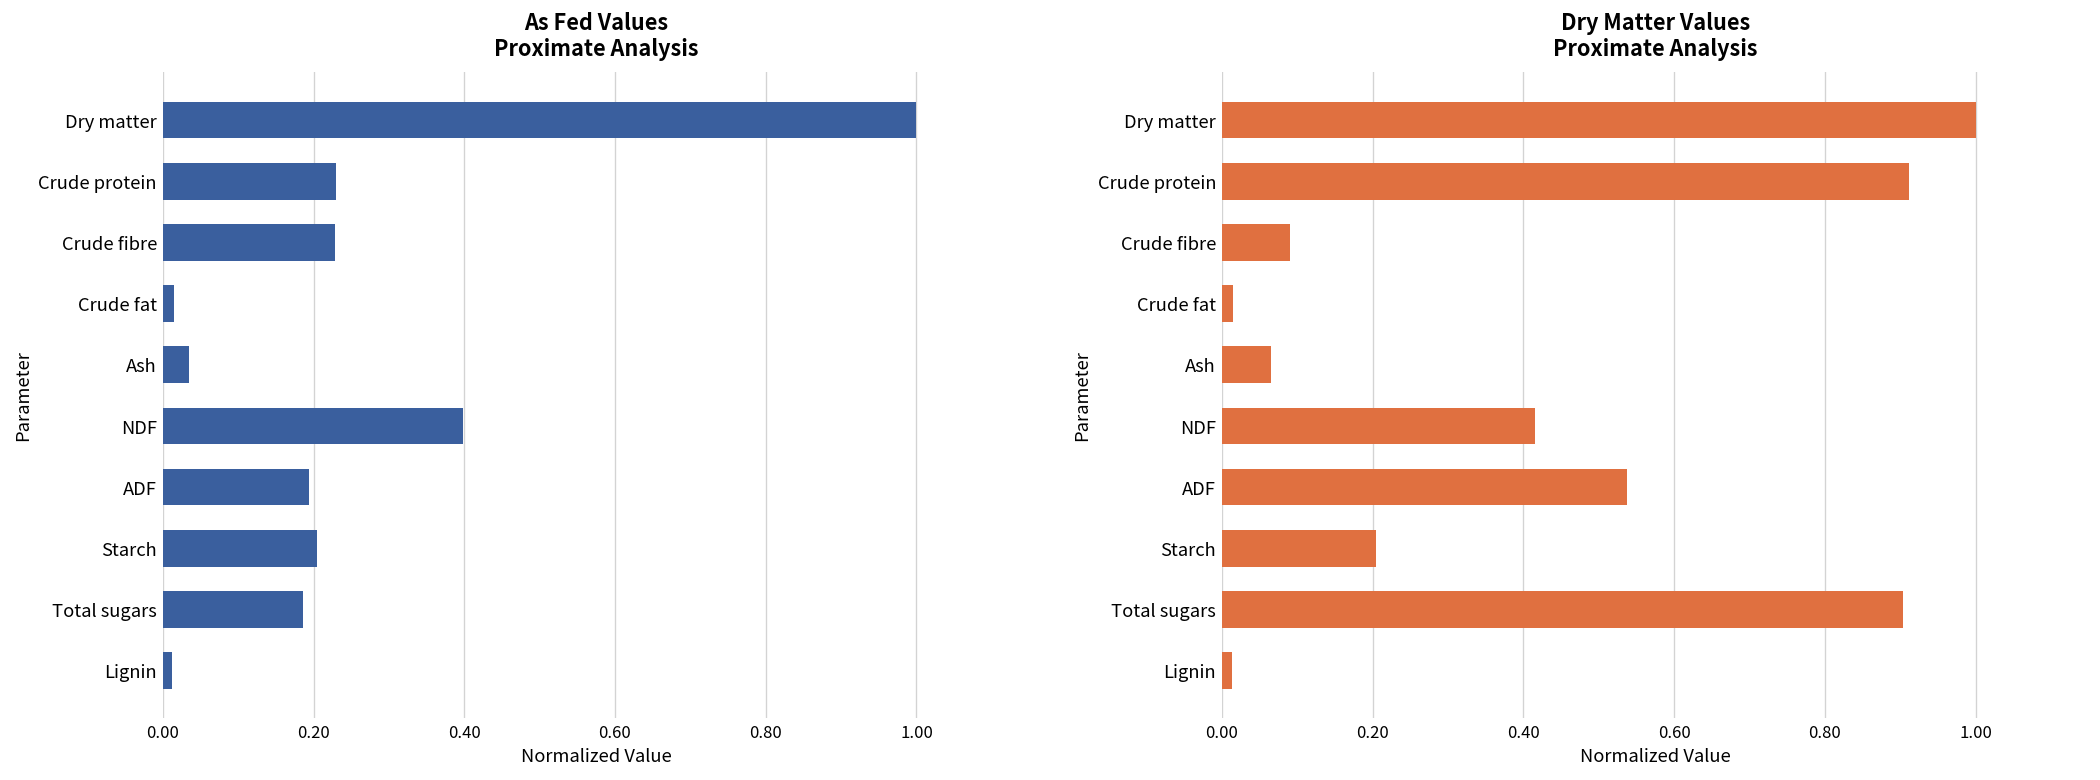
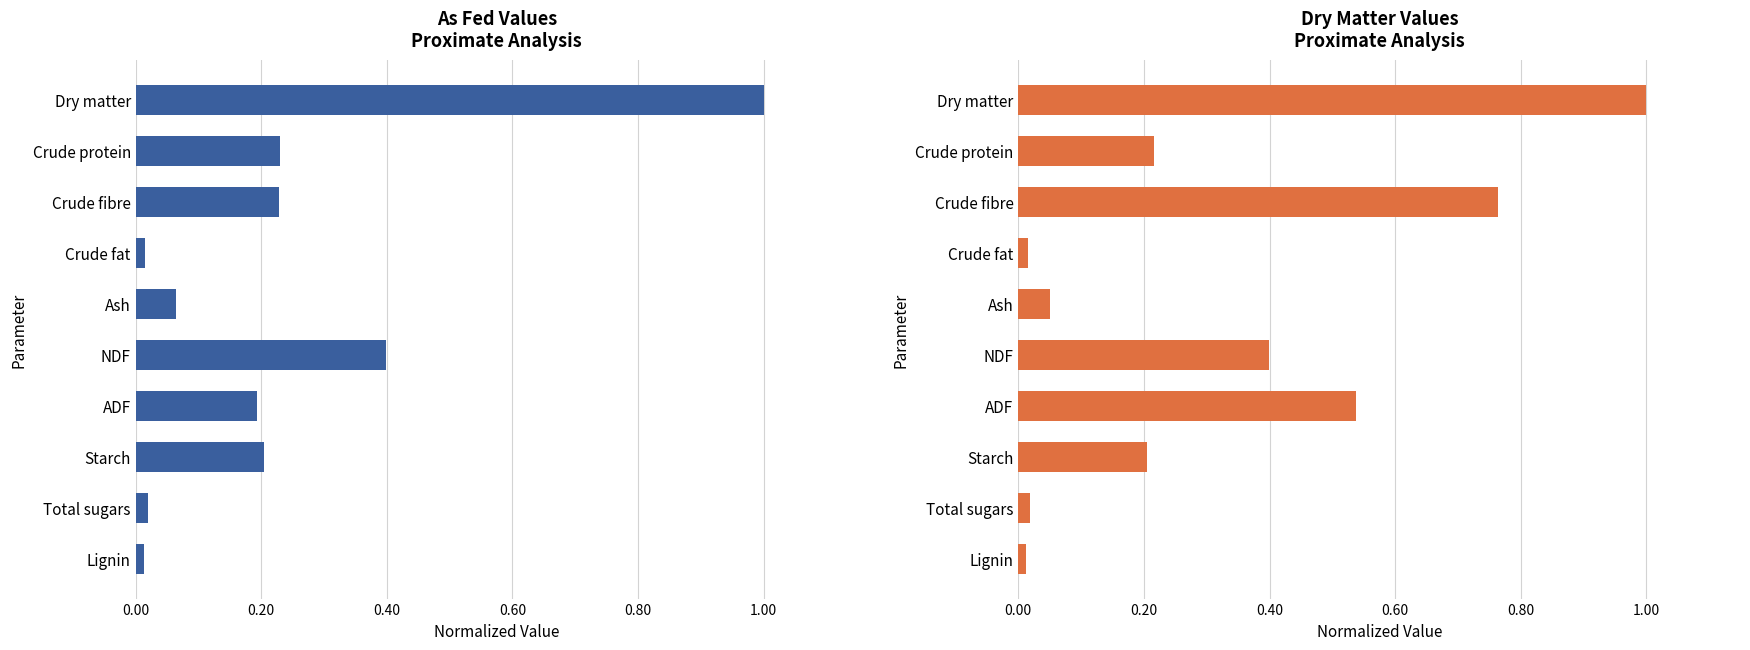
  {
    "As Fed Values Proximate Analysis": {
      "Dry matter": 1.00,
      "Crude protein": 0.23,
      "Crude fibre": 0.23,
      "Crude fat": 0.01,
-     "Ash": 0.04,
+     "Ash": 0.06,
      "NDF": 0.40,
      "ADF": 0.19,
      "Starch": 0.21,
-     "Total sugars": 0.19,
+     "Total sugars": 0.02,
      "Lignin": 0.01
    },
    "Dry Matter Values Proximate Analysis": {
      "Dry matter": 1.00,
-     "Crude protein": 0.91,
-     "Crude fibre": 0.09,
+     "Crude protein": 0.22,
+     "Crude fibre": 0.76,
      "Crude fat": 0.02,
-     "Ash": 0.07,
-     "NDF": 0.42,
+     "Ash": 0.05,
+     "NDF": 0.40,
      "ADF": 0.54,
      "Starch": 0.21,
-     "Total sugars": 0.90,
+     "Total sugars": 0.02,
      "Lignin": 0.01
    }
  }
